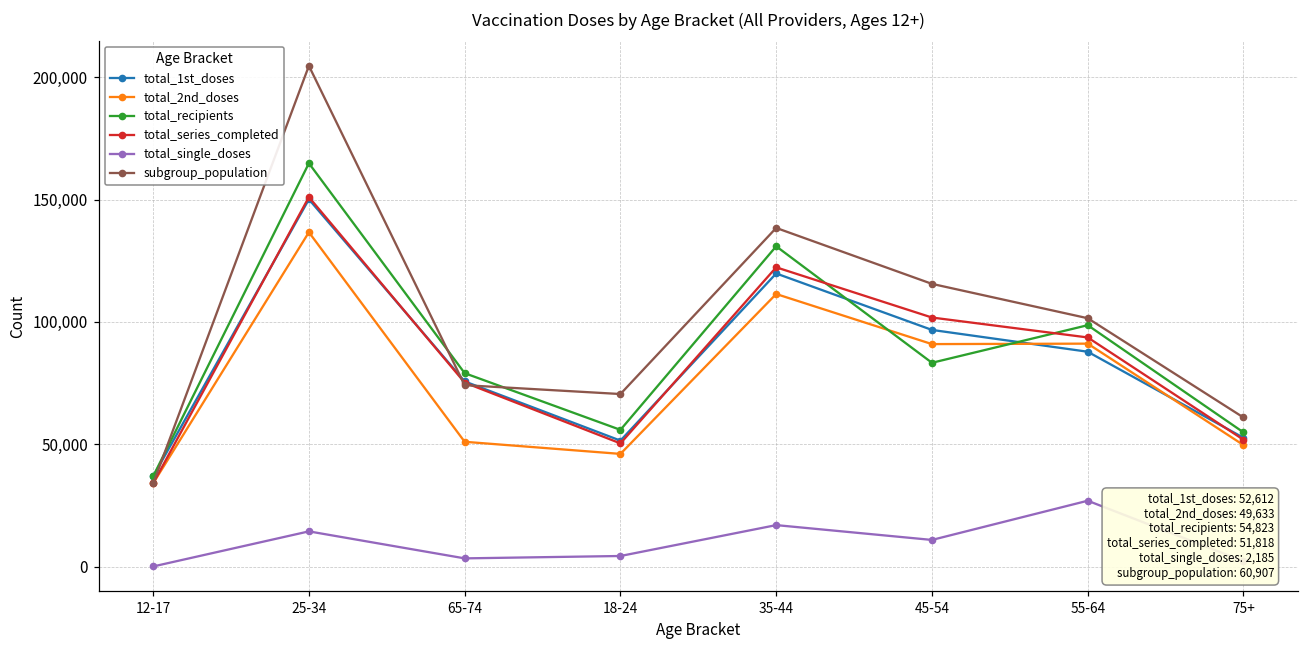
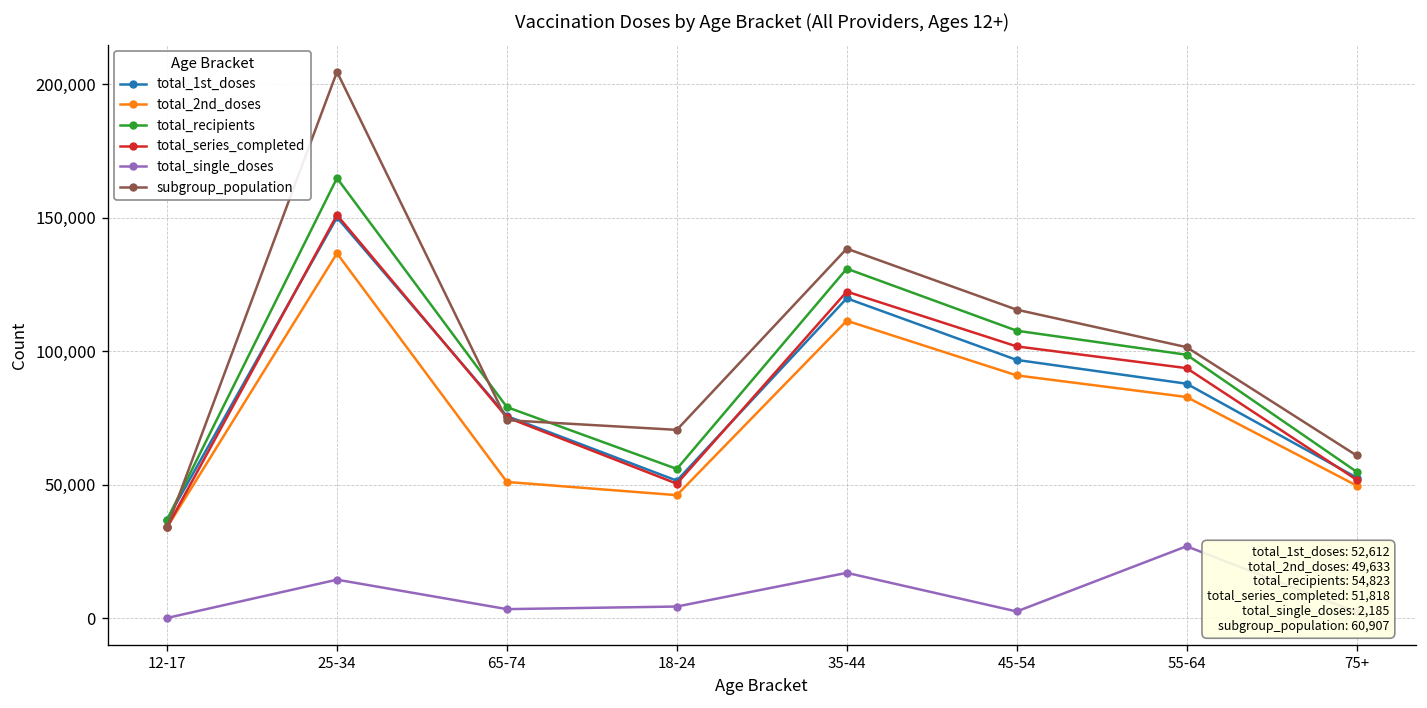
  {
    "total_1st_doses": {
      "35-44": "120,000",
      "45-54": "97,000",
      "55-64": "88,000"
    },
    "total_2nd_doses": {
      "25-34": "137,000",
      "65-74": "51,000",
      "18-24": "46,000",
      "35-44": "111,000",
      "45-54": "91,000",
-     "55-64": "91,000",
+     "55-64": "83,000",
      "75+": "50,000"
    },
    "total_recipients": {
      "25-34": "165,000",
      "65-74": "79,000",
      "18-24": "56,000",
      "35-44": "131,000",
-     "45-54": "83,000",
+     "45-54": "108,000",
      "55-64": "99,000",
      "75+": "55,000"
    },
    "total_series_completed": {
      "35-44": "122,000",
      "45-54": "102,000",
      "55-64": "94,000"
    },
    "total_single_doses": {
      "12-17": "0",
      "25-34": "14,000",
      "65-74": "3,000",
      "18-24": "4,000",
      "35-44": "17,000",
-     "45-54": "11,000",
+     "45-54": "2,000",
      "55-64": "27,000"
    },
    "subgroup_population": {
      "25-34": "205,000",
      "18-24": "70,000",
      "35-44": "138,000",
      "45-54": "116,000",
      "55-64": "101,000",
      "75+": "61,000"
    }
  }
